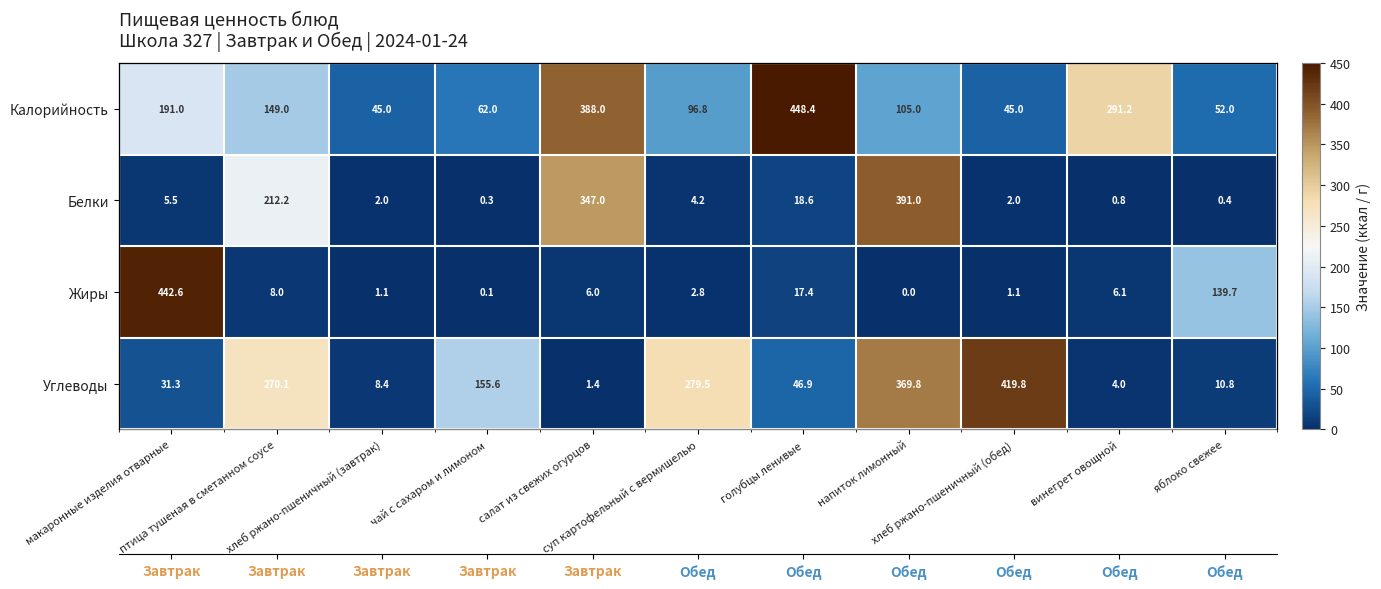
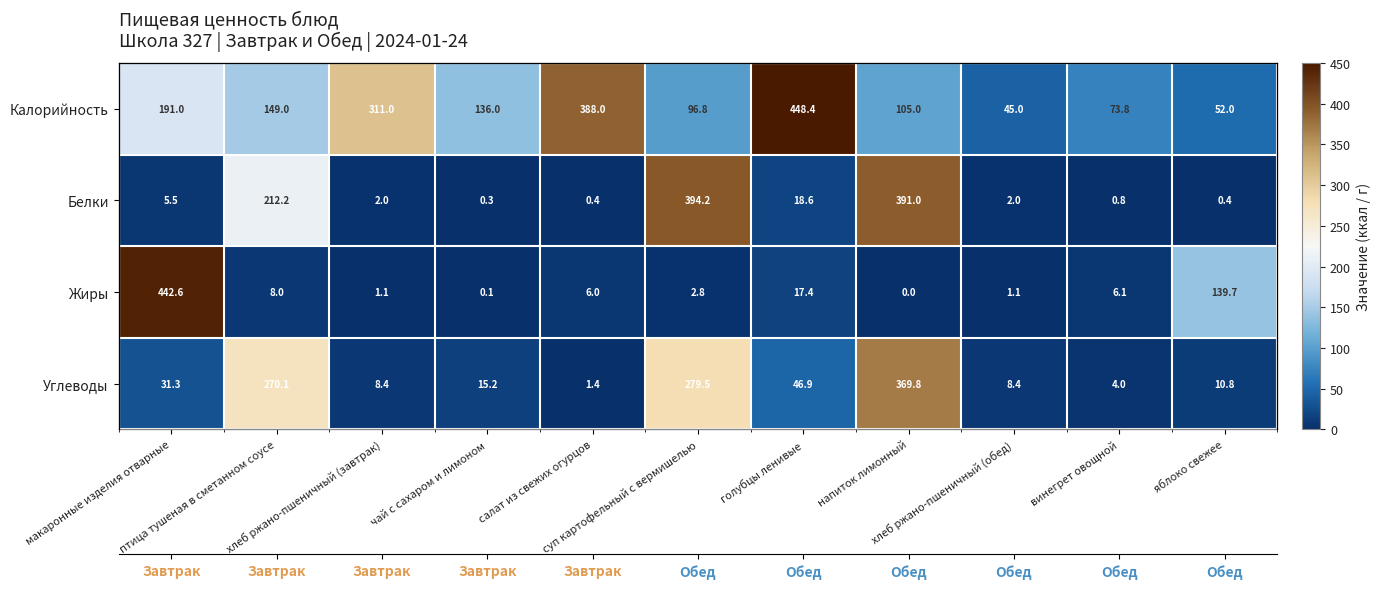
  {
    "Калорийность": {
      "макаронные изделия отварные": 191.0,
      "птица тушеная в сметанном соусе": 149.0,
-     "хлеб ржано-пшеничный (завтрак)": 45.0,
-     "чай с сахаром и лимоном": 62.0,
+     "хлеб ржано-пшеничный (завтрак)": 311.0,
+     "чай с сахаром и лимоном": 136.0,
      "салат из свежих огурцов": 388.0,
      "суп картофельный с вермишелью": 96.8,
      "голубцы ленивые": 448.4,
      "напиток лимонный": 105.0,
      "хлеб ржано-пшеничный (обед)": 45.0,
-     "винегрет овощной": 291.2,
+     "винегрет овощной": 73.8,
      "яблоко свежее": 52.0
    },
    "Белки": {
      "макаронные изделия отварные": 5.5,
      "птица тушеная в сметанном соусе": 212.2,
      "хлеб ржано-пшеничный (завтрак)": 2.0,
      "чай с сахаром и лимоном": 0.3,
-     "салат из свежих огурцов": 347.0,
-     "суп картофельный с вермишелью": 4.2,
+     "салат из свежих огурцов": 0.4,
+     "суп картофельный с вермишелью": 394.2,
      "голубцы ленивые": 18.6,
      "напиток лимонный": 391.0,
      "хлеб ржано-пшеничный (обед)": 2.0,
      "винегрет овощной": 0.8,
      "яблоко свежее": 0.4
    },
    "Жиры": {
      "макаронные изделия отварные": 442.6,
      "птица тушеная в сметанном соусе": 8.0,
      "хлеб ржано-пшеничный (завтрак)": 1.1,
      "чай с сахаром и лимоном": 0.1,
      "салат из свежих огурцов": 6.0,
      "суп картофельный с вермишелью": 2.8,
      "голубцы ленивые": 17.4,
      "напиток лимонный": 0.0,
      "хлеб ржано-пшеничный (обед)": 1.1,
      "винегрет овощной": 6.1,
      "яблоко свежее": 139.7
    },
    "Углеводы": {
      "макаронные изделия отварные": 31.3,
      "птица тушеная в сметанном соусе": 270.1,
      "хлеб ржано-пшеничный (завтрак)": 8.4,
-     "чай с сахаром и лимоном": 155.6,
+     "чай с сахаром и лимоном": 15.2,
      "салат из свежих огурцов": 1.4,
      "суп картофельный с вермишелью": 279.5,
      "голубцы ленивые": 46.9,
      "напиток лимонный": 369.8,
-     "хлеб ржано-пшеничный (обед)": 419.8,
+     "хлеб ржано-пшеничный (обед)": 8.4,
      "винегрет овощной": 4.0,
      "яблоко свежее": 10.8
    }
  }
